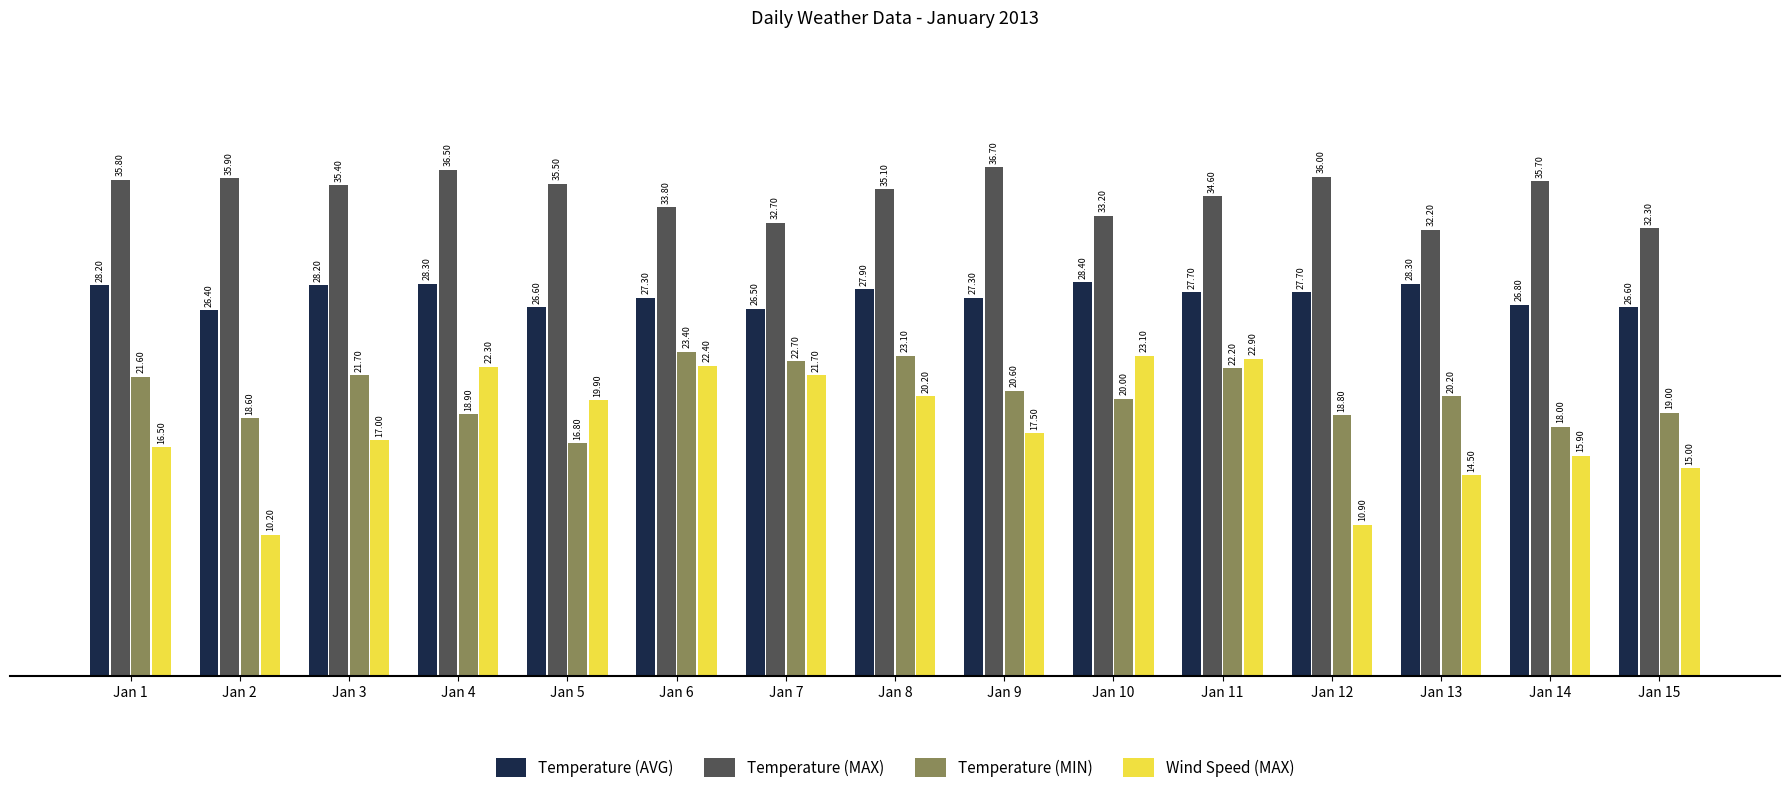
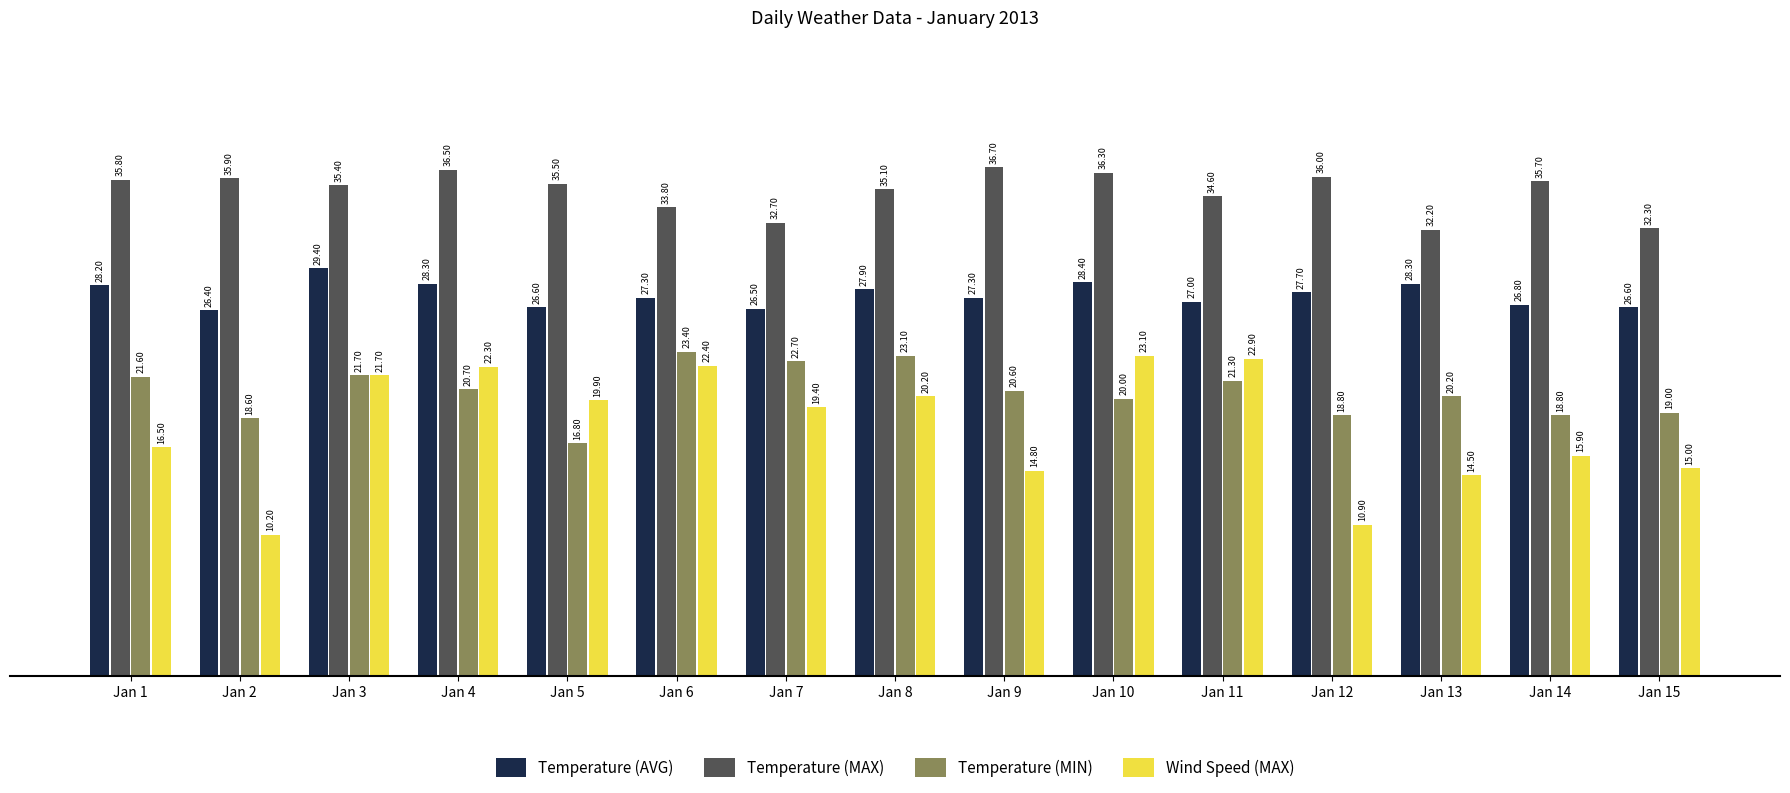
  {
    "Temperature (AVG)": {
      "Jan 1": 28.20,
      "Jan 2": 26.40,
-     "Jan 3": 28.20,
+     "Jan 3": 29.40,
      "Jan 4": 28.30,
      "Jan 5": 26.60,
      "Jan 6": 27.30,
      "Jan 7": 26.50,
      "Jan 8": 27.90,
      "Jan 9": 27.30,
      "Jan 10": 28.40,
-     "Jan 11": 27.70,
+     "Jan 11": 27.00,
      "Jan 12": 27.70,
      "Jan 13": 28.30,
      "Jan 14": 26.80,
      "Jan 15": 26.60
    },
    "Temperature (MAX)": {
      "Jan 1": 35.80,
      "Jan 2": 35.90,
      "Jan 3": 35.40,
      "Jan 4": 36.50,
      "Jan 5": 35.50,
      "Jan 6": 33.80,
      "Jan 7": 32.70,
      "Jan 8": 35.10,
      "Jan 9": 36.70,
-     "Jan 10": 33.20,
+     "Jan 10": 36.30,
      "Jan 11": 34.60,
      "Jan 12": 36.00,
      "Jan 13": 32.20,
      "Jan 14": 35.70,
      "Jan 15": 32.30
    },
    "Temperature (MIN)": {
      "Jan 1": 21.60,
      "Jan 2": 18.60,
      "Jan 3": 21.70,
-     "Jan 4": 18.90,
+     "Jan 4": 20.70,
      "Jan 5": 16.80,
      "Jan 6": 23.40,
      "Jan 7": 22.70,
      "Jan 8": 23.10,
      "Jan 9": 20.60,
      "Jan 10": 20.00,
-     "Jan 11": 22.20,
+     "Jan 11": 21.30,
      "Jan 12": 18.80,
      "Jan 13": 20.20,
-     "Jan 14": 18.00,
+     "Jan 14": 18.80,
      "Jan 15": 19.00
    },
    "Wind Speed (MAX)": {
      "Jan 1": 16.50,
      "Jan 2": 10.20,
-     "Jan 3": 17.00,
+     "Jan 3": 21.70,
      "Jan 4": 22.30,
      "Jan 5": 19.90,
      "Jan 6": 22.40,
-     "Jan 7": 21.70,
+     "Jan 7": 19.40,
      "Jan 8": 20.20,
-     "Jan 9": 17.50,
+     "Jan 9": 14.80,
      "Jan 10": 23.10,
      "Jan 11": 22.90,
      "Jan 12": 10.90,
      "Jan 13": 14.50,
      "Jan 14": 15.90,
      "Jan 15": 15.00
    }
  }
